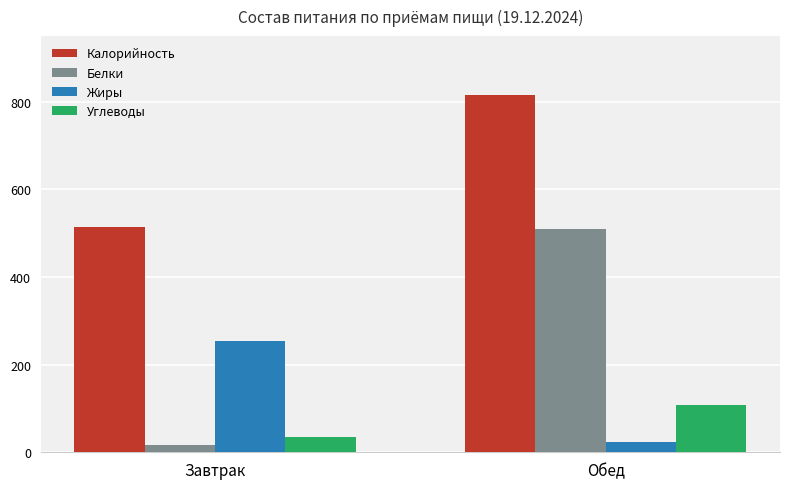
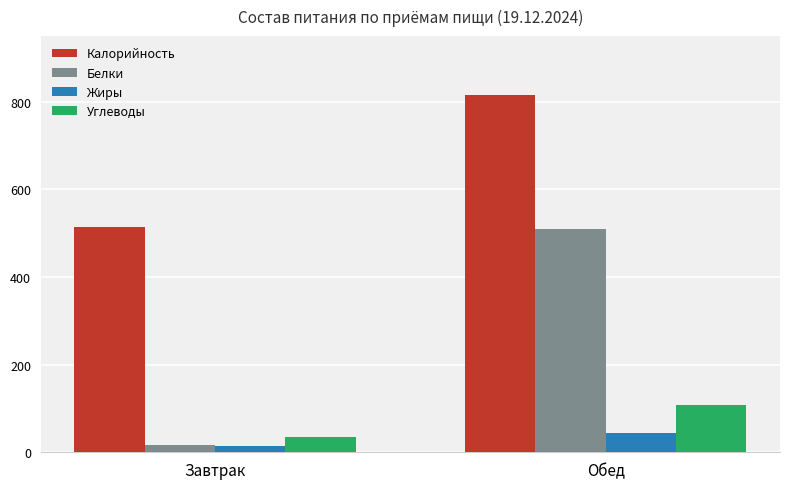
  {
    "Калорийность": {
      "Завтрак": 510,
      "Обед": 820
    },
    "Белки": {
      "Завтрак": 20,
      "Обед": 510
    },
    "Жиры": {
-     "Завтрак": 250,
-     "Обед": 20
+     "Завтрак": 20,
+     "Обед": 40
    },
    "Углеводы": {
      "Завтрак": 40,
      "Обед": 110
    }
  }
